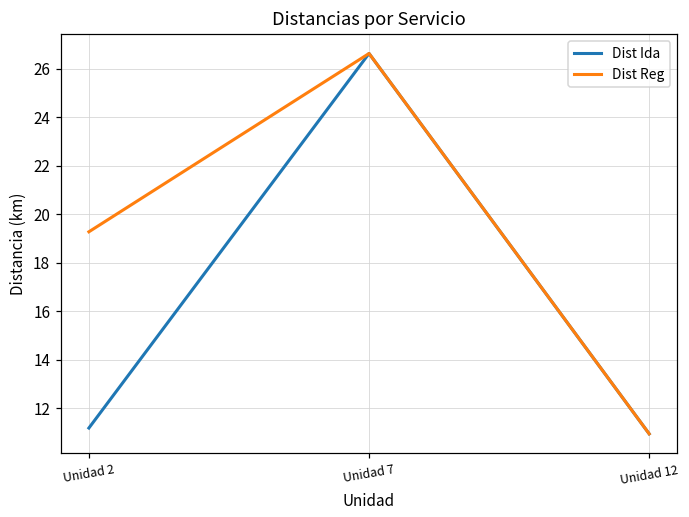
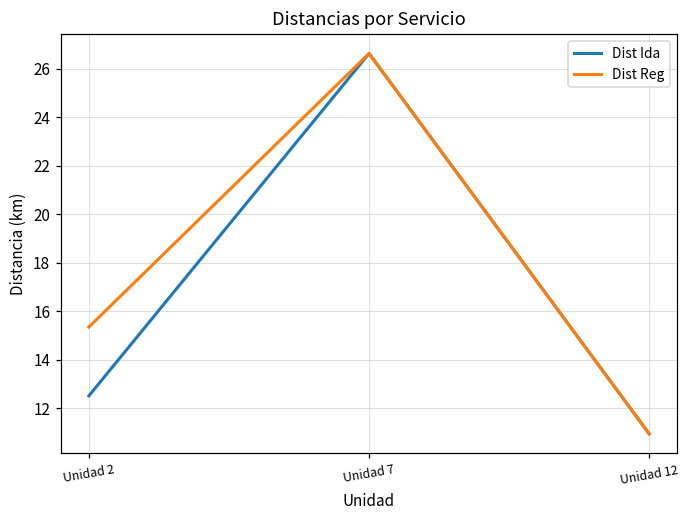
  {
    "Dist Ida": {
-     "Unidad 2": 11.2
+     "Unidad 2": 12.5
    },
    "Dist Reg": {
-     "Unidad 2": 19.3
+     "Unidad 2": 15.4
    }
  }
